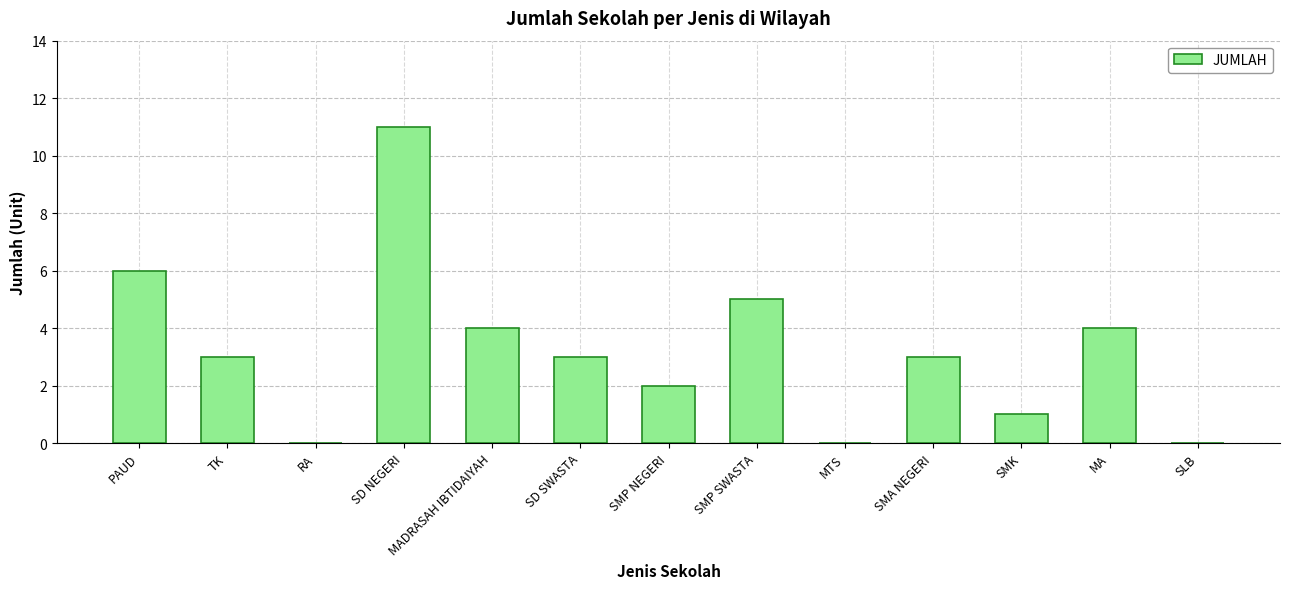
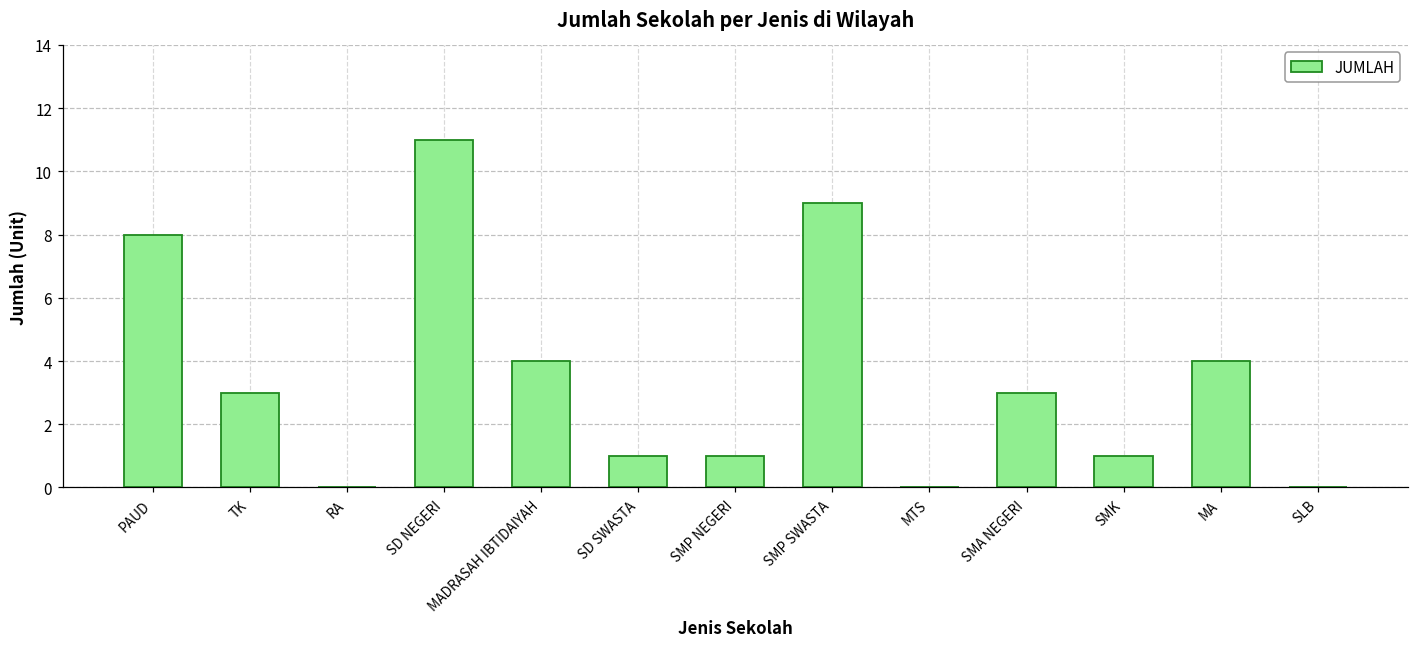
  {
-   "PAUD": 6,
+   "PAUD": 8,
    "TK": 3,
    "RA": 0,
    "SD NEGERI": 11,
    "MADRASAH IBTIDAIYAH": 4,
-   "SD SWASTA": 3,
-   "SMP NEGERI": 2,
-   "SMP SWASTA": 5,
+   "SD SWASTA": 1,
+   "SMP NEGERI": 1,
+   "SMP SWASTA": 9,
    "MTS": 0,
    "SMA NEGERI": 3,
    "SMK": 1,
    "MA": 4,
    "SLB": 0
  }
